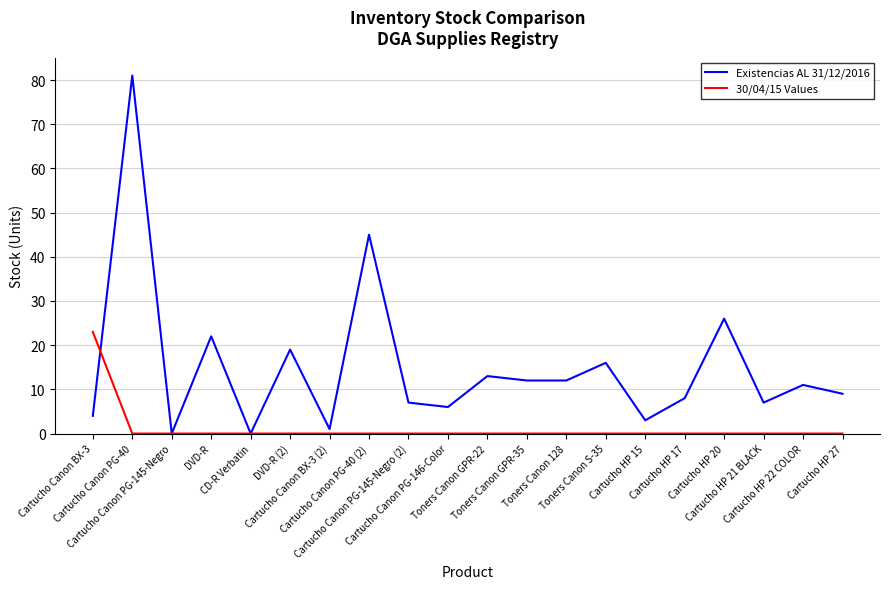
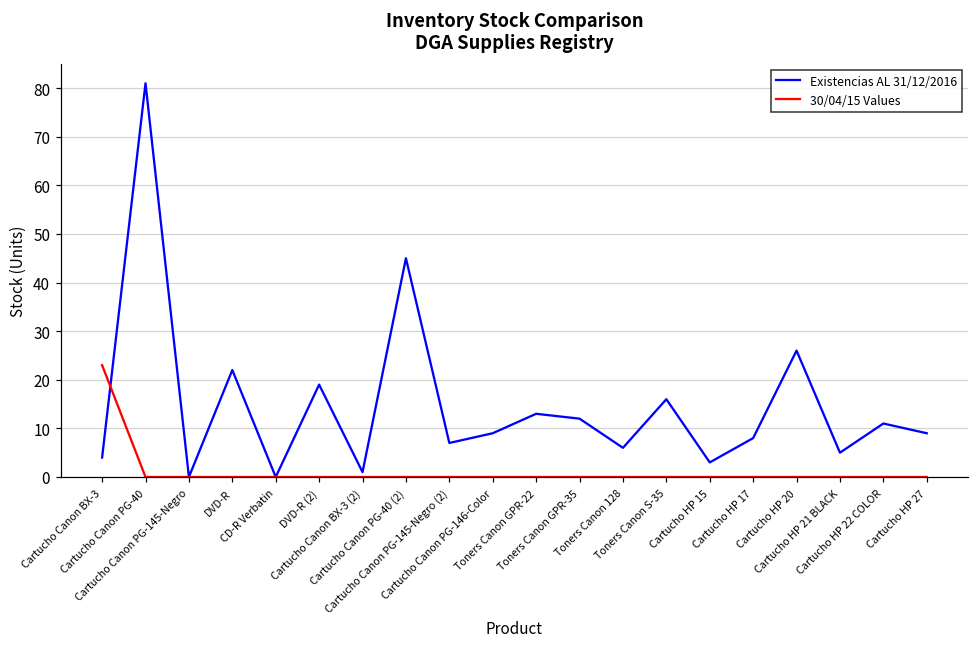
  {
    "Existencias AL 31/12/2016": {
      "Cartucho Canon BX-3": 4,
      "Cartucho Canon PG-40": 81,
      "DVD-R": 22,
      "DVD-R (2)": 19,
      "Cartucho Canon BX-3 (2)": 1,
      "Cartucho Canon PG-40 (2)": 45,
      "Cartucho Canon PG-145-Negro (2)": 7,
-     "Cartucho Canon PG-146-Color": 6,
+     "Cartucho Canon PG-146-Color": 9,
      "Toners Canon GPR-22": 13,
      "Toners Canon GPR-35": 12,
-     "Toners Canon 128": 12,
+     "Toners Canon 128": 6,
      "Toners Canon S-35": 16,
      "Cartucho HP 15": 3,
      "Cartucho HP 17": 8,
      "Cartucho HP 20": 26,
-     "Cartucho HP 21 BLACK": 7,
+     "Cartucho HP 21 BLACK": 5,
      "Cartucho HP 22 COLOR": 11,
      "Cartucho HP 27": 9
    },
    "30/04/15 Values": {
      "Cartucho Canon BX-3": 23,
      "Cartucho Canon PG-40": 0,
      "DVD-R": 0,
      "DVD-R (2)": 0,
      "Cartucho Canon BX-3 (2)": 0,
      "Cartucho Canon PG-40 (2)": 0,
      "Cartucho Canon PG-145-Negro (2)": 0,
      "Cartucho Canon PG-146-Color": 0,
      "Toners Canon GPR-22": 0,
      "Toners Canon GPR-35": 0,
      "Toners Canon 128": 0,
      "Toners Canon S-35": 0,
      "Cartucho HP 15": 0,
      "Cartucho HP 17": 0,
      "Cartucho HP 20": 0,
      "Cartucho HP 21 BLACK": 0,
      "Cartucho HP 22 COLOR": 0,
      "Cartucho HP 27": 0
    }
  }
